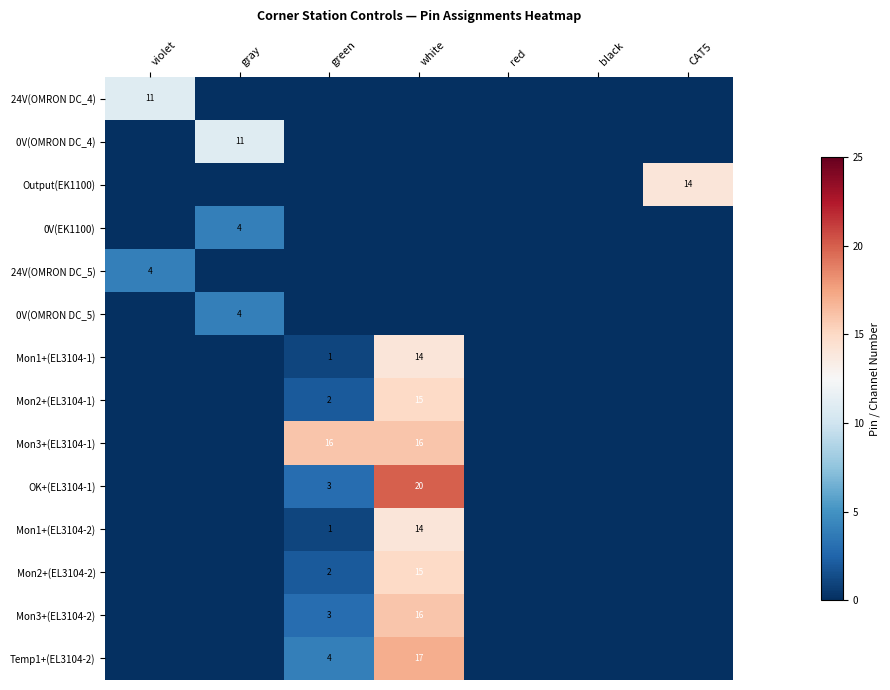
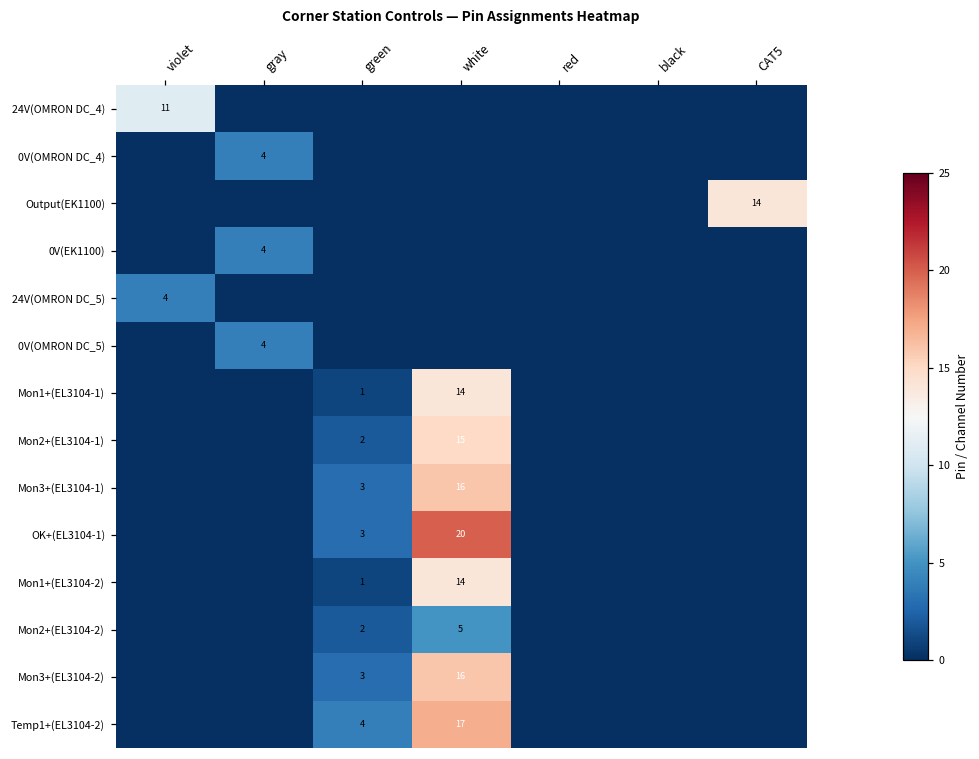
  {
    "24V(OMRON DC_4)": {
      "violet": 11
    },
    "0V(OMRON DC_4)": {
-     "gray": 11
+     "gray": 4
    },
    "Output(EK1100)": {
      "CAT5": 14
    },
    "0V(EK1100)": {
      "gray": 4
    },
    "24V(OMRON DC_5)": {
      "violet": 4
    },
    "0V(OMRON DC_5)": {
      "gray": 4
    },
    "Mon1+(EL3104-1)": {
      "green": 1,
      "white": 14
    },
    "Mon2+(EL3104-1)": {
      "green": 2,
      "white": 15
    },
    "Mon3+(EL3104-1)": {
-     "green": 16,
+     "green": 3,
      "white": 16
    },
    "OK+(EL3104-1)": {
      "green": 3,
      "white": 20
    },
    "Mon1+(EL3104-2)": {
      "green": 1,
      "white": 14
    },
    "Mon2+(EL3104-2)": {
      "green": 2,
-     "white": 15
+     "white": 5
    },
    "Mon3+(EL3104-2)": {
      "green": 3,
      "white": 16
    },
    "Temp1+(EL3104-2)": {
      "green": 4,
      "white": 17
    }
  }
